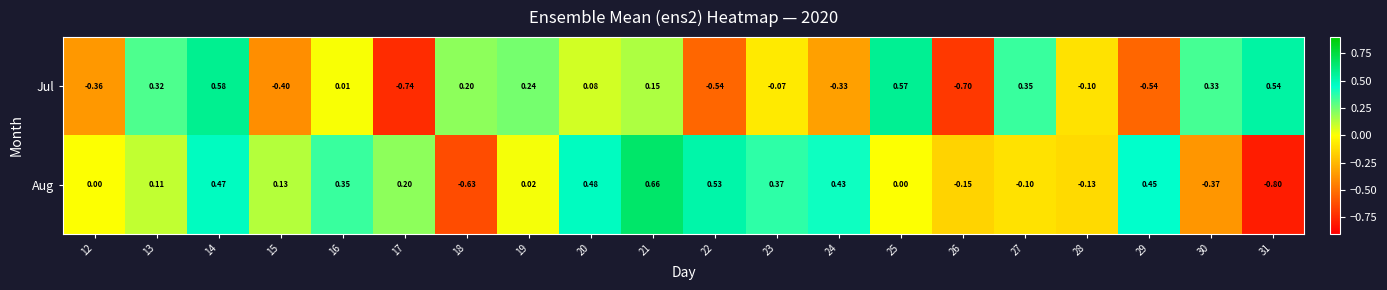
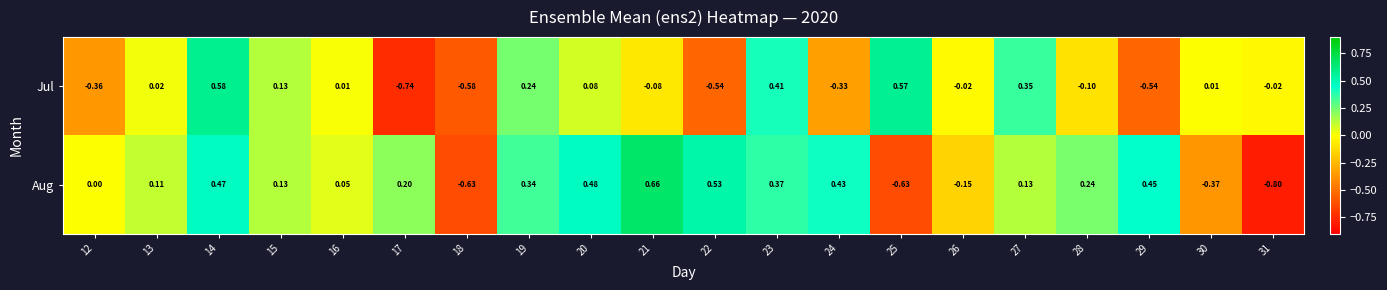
  {
    "Jul": {
      "12": -0.36,
-     "13": 0.32,
+     "13": 0.02,
      "14": 0.58,
-     "15": -0.40,
+     "15": 0.13,
      "16": 0.01,
      "17": -0.74,
-     "18": 0.20,
+     "18": -0.58,
      "19": 0.24,
      "20": 0.08,
-     "21": 0.15,
+     "21": -0.08,
      "22": -0.54,
-     "23": -0.07,
+     "23": 0.41,
      "24": -0.33,
      "25": 0.57,
-     "26": -0.70,
+     "26": -0.02,
      "27": 0.35,
      "28": -0.10,
      "29": -0.54,
-     "30": 0.33,
-     "31": 0.54
+     "30": 0.01,
+     "31": -0.02
    },
    "Aug": {
      "12": 0.00,
      "13": 0.11,
      "14": 0.47,
      "15": 0.13,
-     "16": 0.35,
+     "16": 0.05,
      "17": 0.20,
      "18": -0.63,
-     "19": 0.02,
+     "19": 0.34,
      "20": 0.48,
      "21": 0.66,
      "22": 0.53,
      "23": 0.37,
      "24": 0.43,
-     "25": 0.00,
+     "25": -0.63,
      "26": -0.15,
-     "27": -0.10,
-     "28": -0.13,
+     "27": 0.13,
+     "28": 0.24,
      "29": 0.45,
      "30": -0.37,
      "31": -0.80
    }
  }
